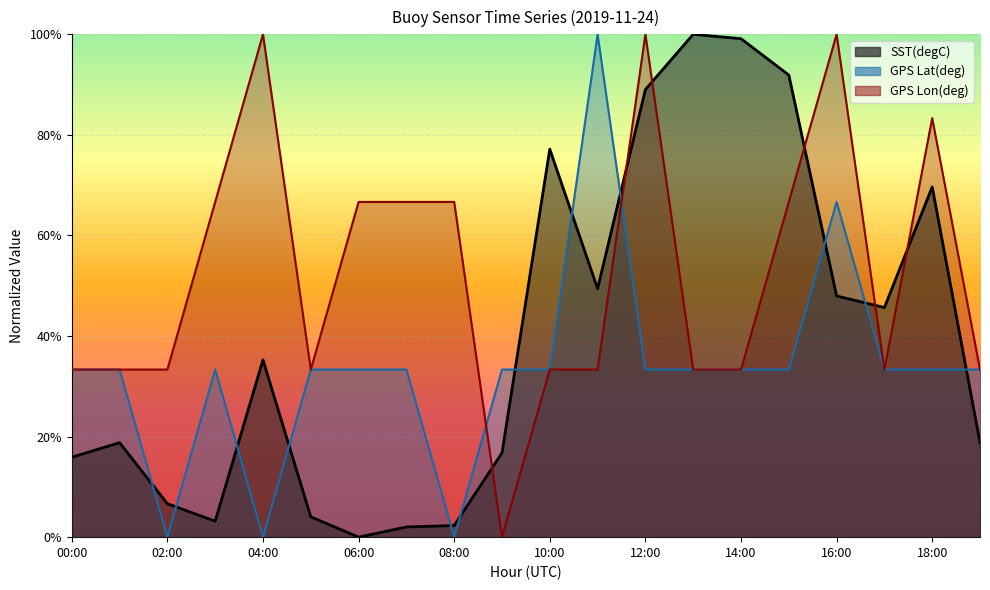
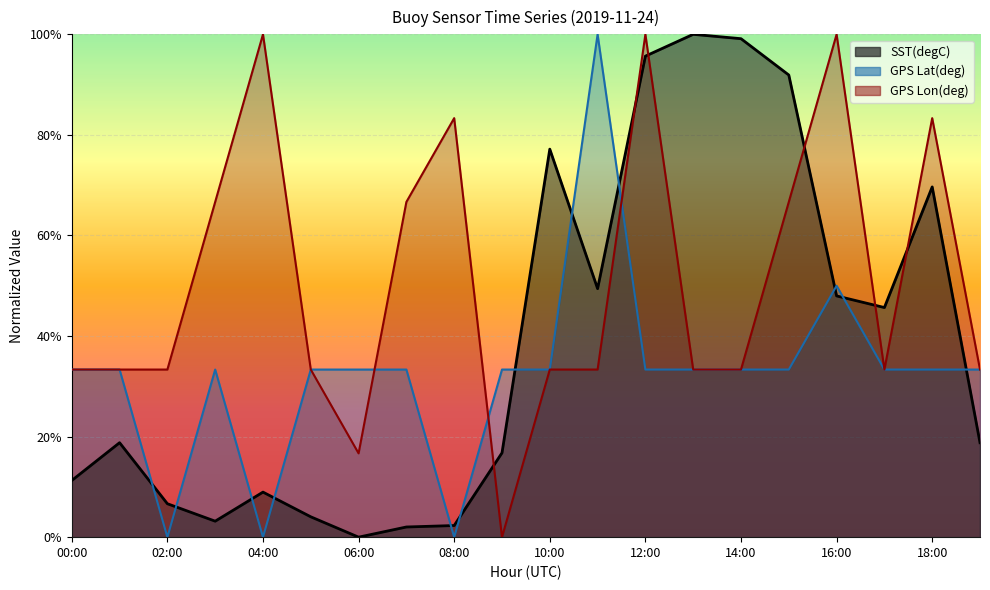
  {
    "SST(degC)": {
-     "00:00": "16%",
+     "00:00": "11%",
      "02:00": "7%",
-     "04:00": "35%",
+     "04:00": "9%",
      "06:00": "0%",
      "08:00": "2%",
      "10:00": "77%",
-     "12:00": "89%",
+     "12:00": "96%",
      "14:00": "99%",
      "16:00": "48%",
      "18:00": "70%"
    },
    "GPS Lat(deg)": {
      "02:00": "0%",
      "04:00": "0%",
      "06:00": "33%",
      "08:00": "0%",
      "12:00": "33%",
-     "16:00": "67%",
+     "16:00": "50%",
      "18:00": "33%"
    },
    "GPS Lon(deg)": {
      "02:00": "33%",
      "04:00": "100%",
-     "06:00": "67%",
-     "08:00": "67%",
+     "06:00": "17%",
+     "08:00": "83%",
      "12:00": "100%",
      "16:00": "100%",
      "18:00": "83%"
    }
  }
